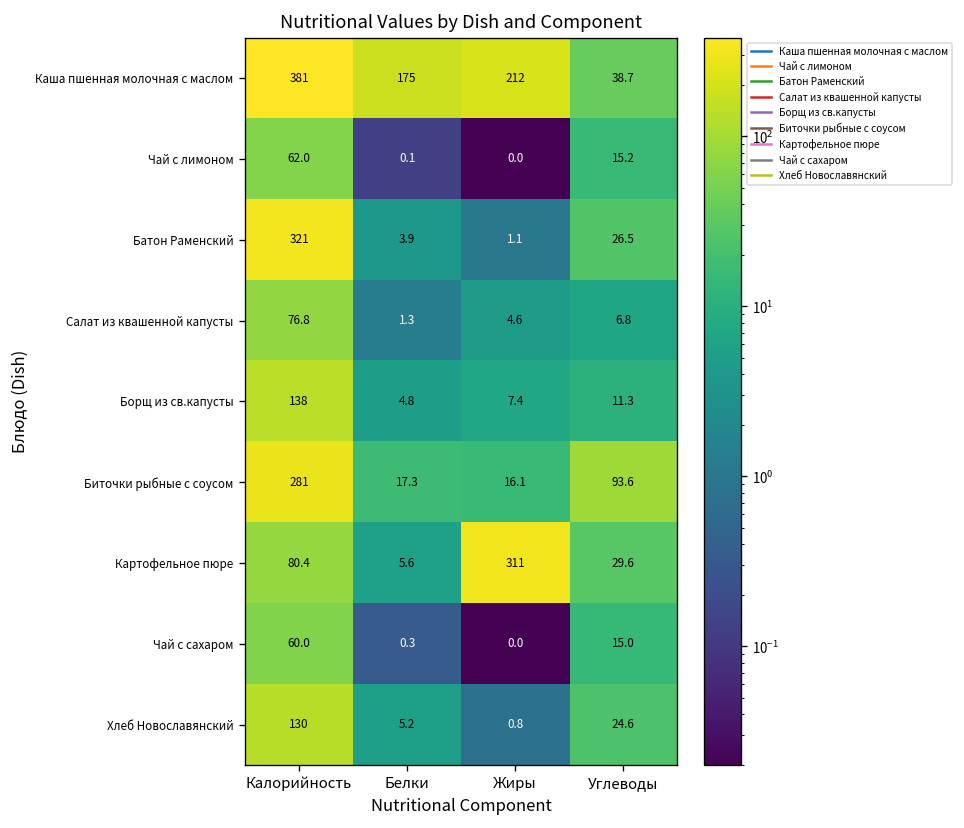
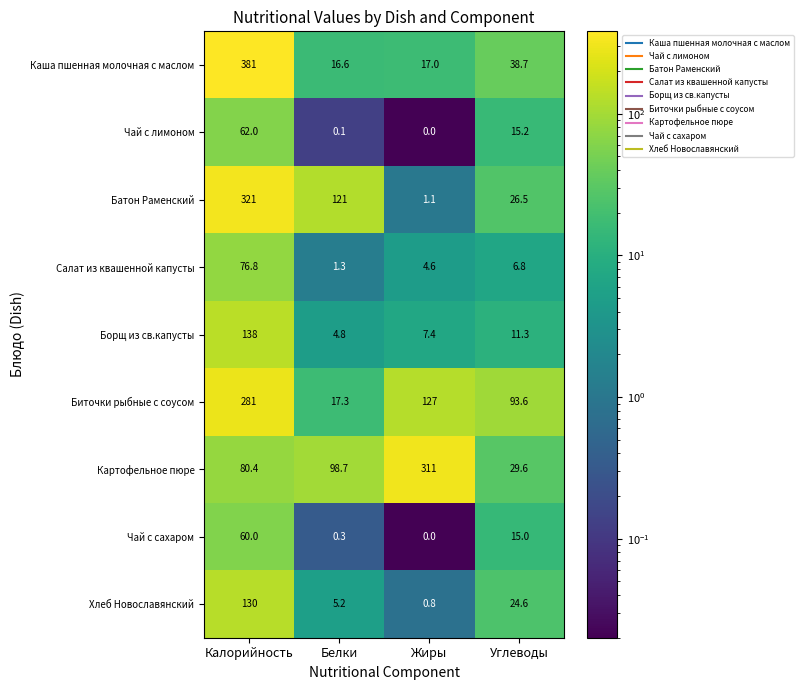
  {
    "Каша пшенная молочная с маслом": {
      "Калорийность": 381,
-     "Белки": 175,
-     "Жиры": 212,
+     "Белки": 16.6,
+     "Жиры": 17.0,
      "Углеводы": 38.7
    },
    "Чай с лимоном": {
      "Калорийность": 62.0,
      "Белки": 0.1,
      "Жиры": 0.0,
      "Углеводы": 15.2
    },
    "Батон Раменский": {
      "Калорийность": 321,
-     "Белки": 3.9,
+     "Белки": 121,
      "Жиры": 1.1,
      "Углеводы": 26.5
    },
    "Салат из квашенной капусты": {
      "Калорийность": 76.8,
      "Белки": 1.3,
      "Жиры": 4.6,
      "Углеводы": 6.8
    },
    "Борщ из св.капусты": {
      "Калорийность": 138,
      "Белки": 4.8,
      "Жиры": 7.4,
      "Углеводы": 11.3
    },
    "Биточки рыбные с соусом": {
      "Калорийность": 281,
      "Белки": 17.3,
-     "Жиры": 16.1,
+     "Жиры": 127,
      "Углеводы": 93.6
    },
    "Картофельное пюре": {
      "Калорийность": 80.4,
-     "Белки": 5.6,
+     "Белки": 98.7,
      "Жиры": 311,
      "Углеводы": 29.6
    },
    "Чай с сахаром": {
      "Калорийность": 60.0,
      "Белки": 0.3,
      "Жиры": 0.0,
      "Углеводы": 15.0
    },
    "Хлеб Новославянский": {
      "Калорийность": 130,
      "Белки": 5.2,
      "Жиры": 0.8,
      "Углеводы": 24.6
    }
  }
